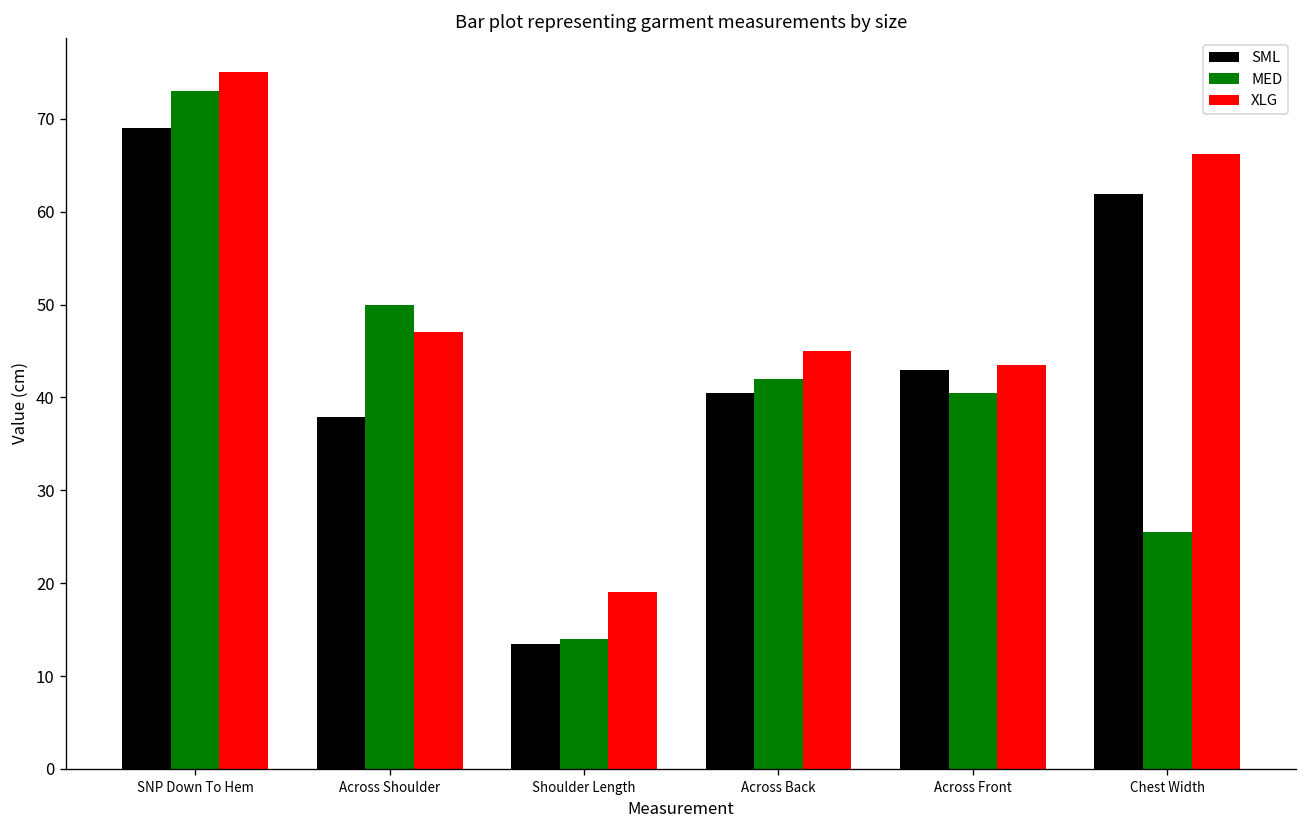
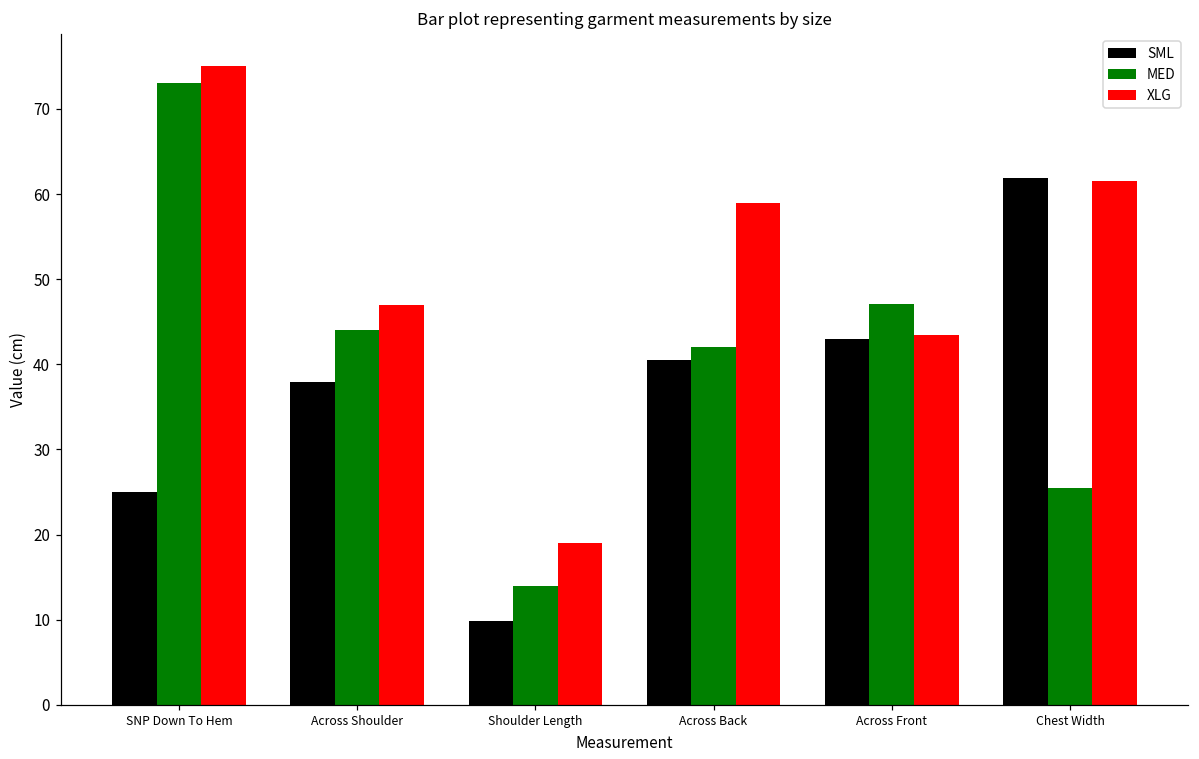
  {
    "SML": {
-     "SNP Down To Hem": 69,
+     "SNP Down To Hem": 25,
      "Across Shoulder": 38,
-     "Shoulder Length": 14,
+     "Shoulder Length": 10,
      "Across Back": 41,
      "Across Front": 43,
      "Chest Width": 62
    },
    "MED": {
      "SNP Down To Hem": 73,
-     "Across Shoulder": 50,
+     "Across Shoulder": 44,
      "Shoulder Length": 14,
      "Across Back": 42,
-     "Across Front": 41,
+     "Across Front": 47,
      "Chest Width": 26
    },
    "XLG": {
      "SNP Down To Hem": 75,
      "Across Shoulder": 47,
      "Shoulder Length": 19,
-     "Across Back": 45,
+     "Across Back": 59,
      "Across Front": 44,
-     "Chest Width": 66
+     "Chest Width": 62
    }
  }
